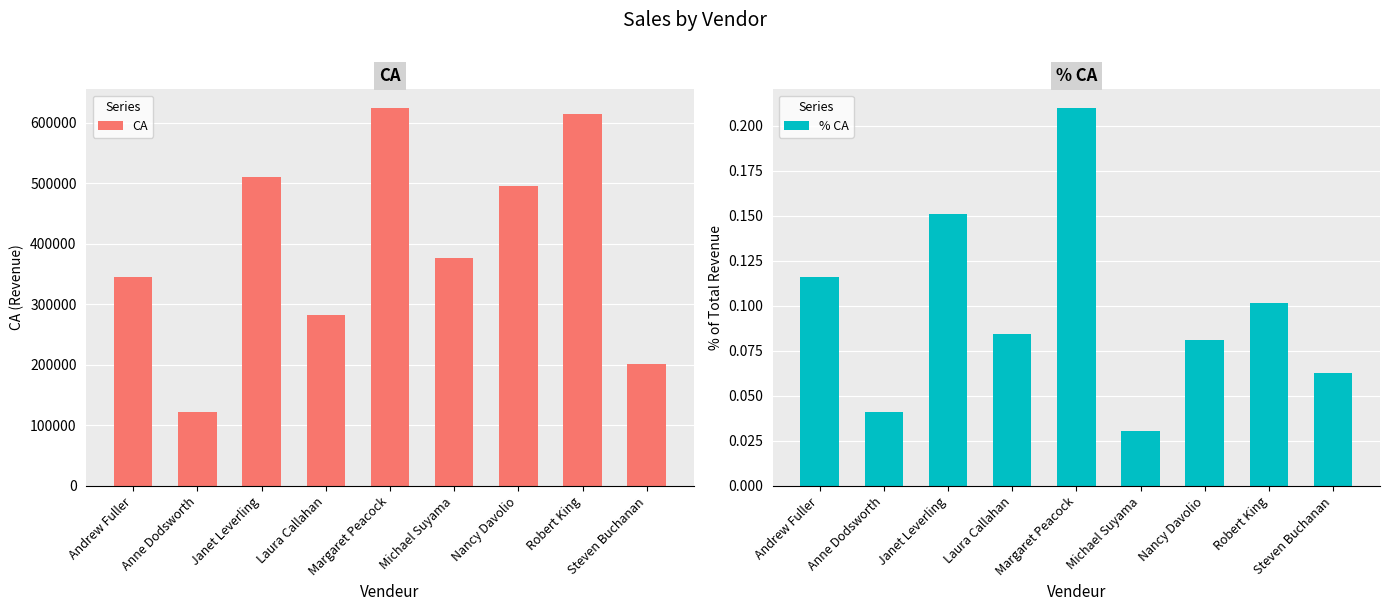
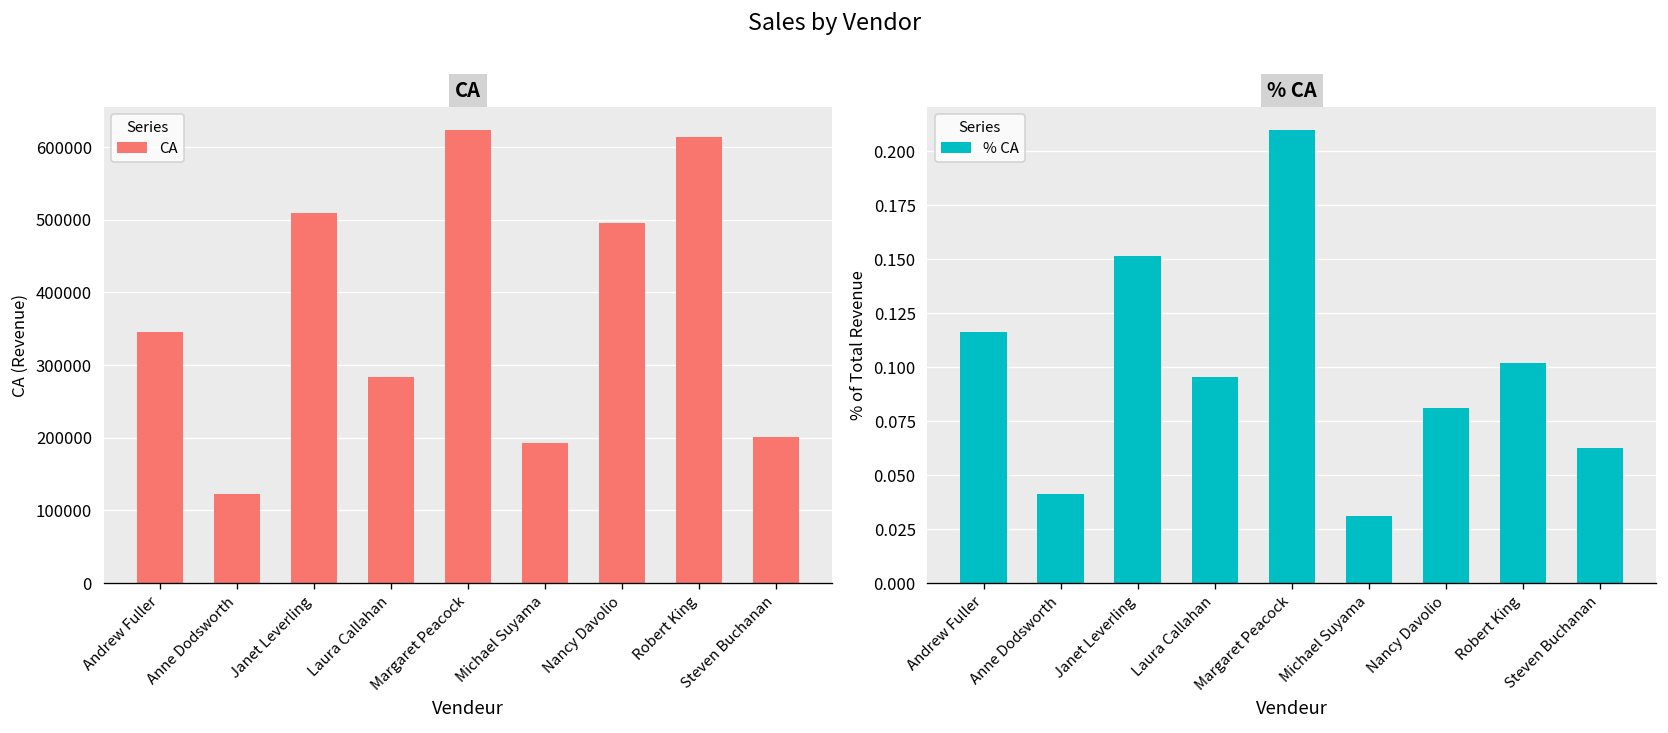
  {
    "CA": {
      "Andrew Fuller": 350000,
      "Anne Dodsworth": 120000,
      "Janet Leverling": 510000,
      "Laura Callahan": 280000,
      "Margaret Peacock": 620000,
-     "Michael Suyama": 380000,
+     "Michael Suyama": 190000,
      "Nancy Davolio": 490000,
      "Robert King": 610000,
      "Steven Buchanan": 200000
    },
    "% CA": {
      "Andrew Fuller": 0.116,
      "Anne Dodsworth": 0.041,
      "Janet Leverling": 0.151,
-     "Laura Callahan": 0.084,
+     "Laura Callahan": 0.095,
      "Margaret Peacock": 0.210,
      "Michael Suyama": 0.031,
      "Nancy Davolio": 0.081,
      "Robert King": 0.102,
      "Steven Buchanan": 0.063
    }
  }
